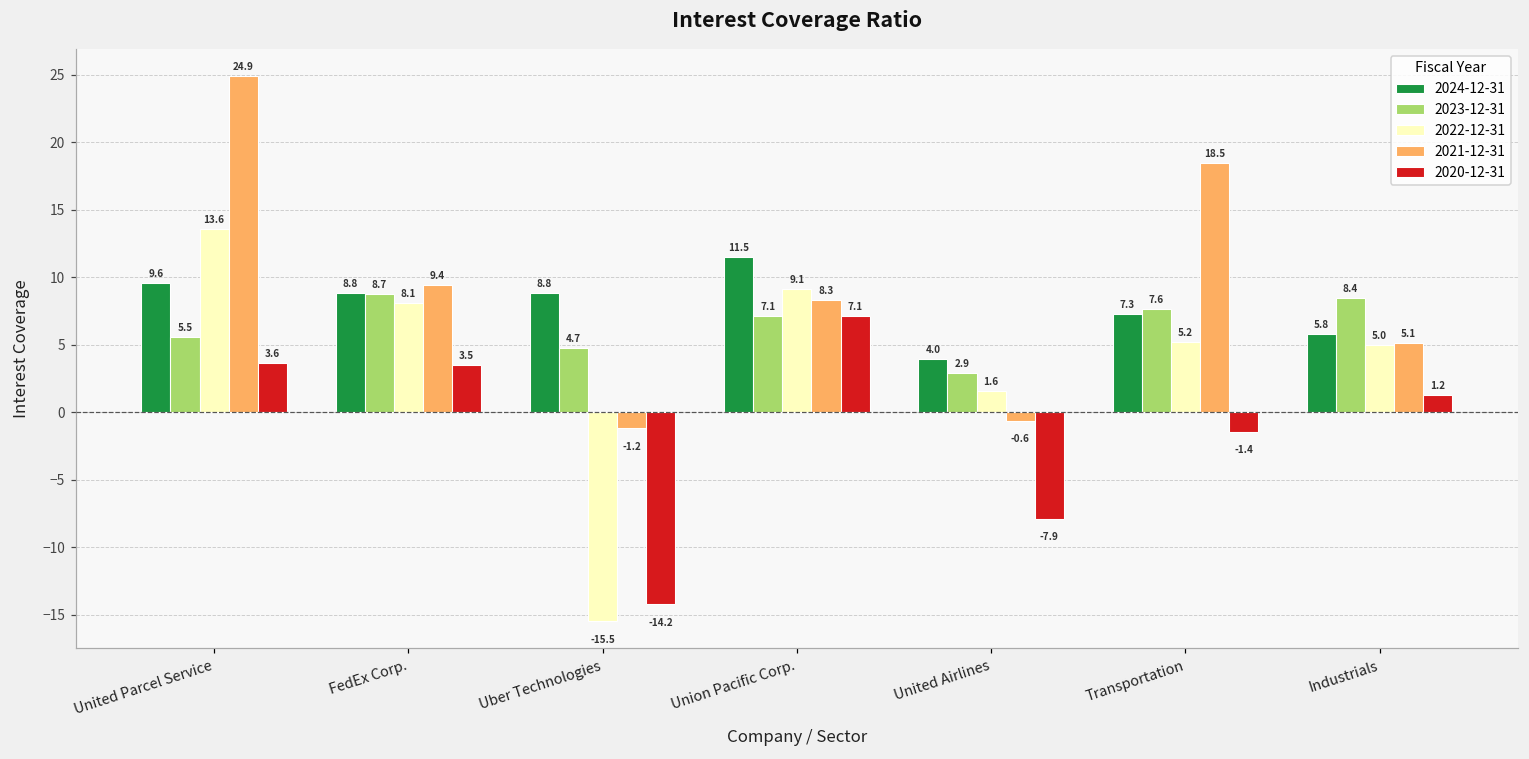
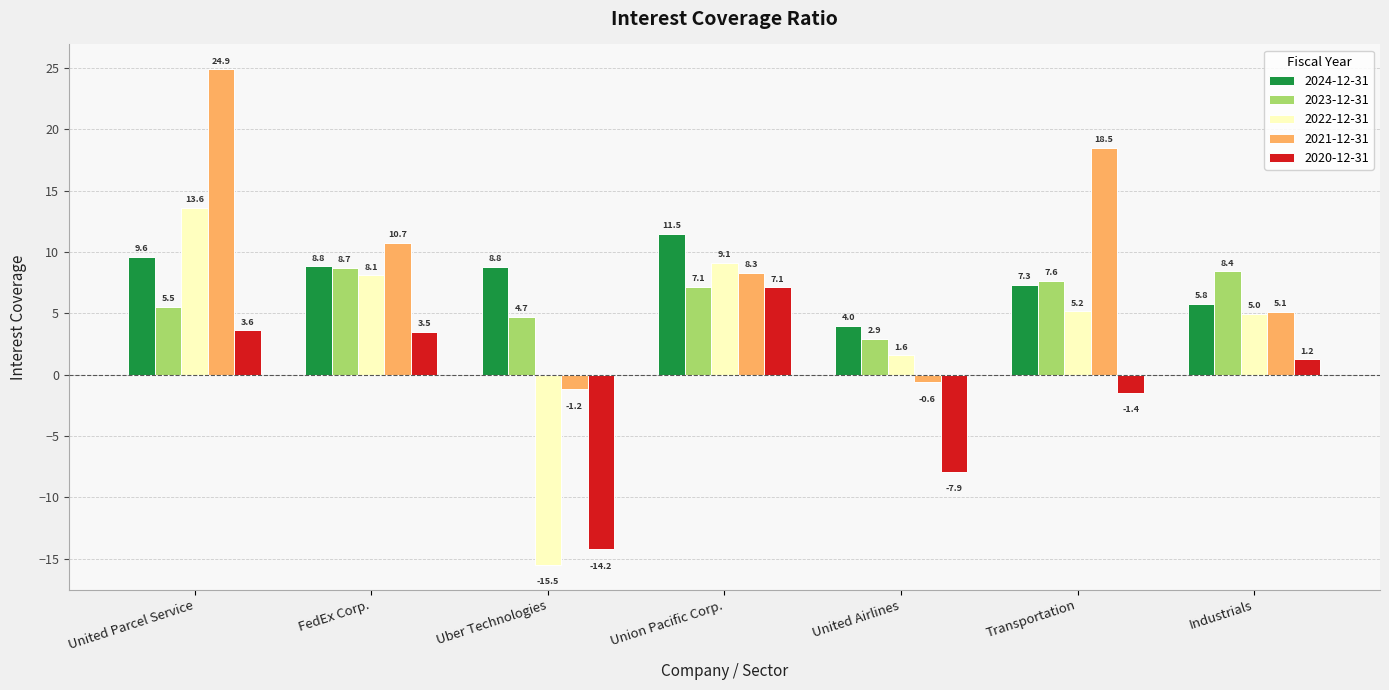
  {
    "2024-12-31": {
      "United Parcel Service": 9.6,
      "FedEx Corp.": 8.8,
      "Uber Technologies": 8.8,
      "Union Pacific Corp.": 11.5,
      "United Airlines": 4.0,
      "Transportation": 7.3,
      "Industrials": 5.8
    },
    "2023-12-31": {
      "United Parcel Service": 5.5,
      "FedEx Corp.": 8.7,
      "Uber Technologies": 4.7,
      "Union Pacific Corp.": 7.1,
      "United Airlines": 2.9,
      "Transportation": 7.6,
      "Industrials": 8.4
    },
    "2022-12-31": {
      "United Parcel Service": 13.6,
      "FedEx Corp.": 8.1,
      "Uber Technologies": -15.5,
      "Union Pacific Corp.": 9.1,
      "United Airlines": 1.6,
      "Transportation": 5.2,
      "Industrials": 5.0
    },
    "2021-12-31": {
      "United Parcel Service": 24.9,
-     "FedEx Corp.": 9.4,
+     "FedEx Corp.": 10.7,
      "Uber Technologies": -1.2,
      "Union Pacific Corp.": 8.3,
      "United Airlines": -0.6,
      "Transportation": 18.5,
      "Industrials": 5.1
    },
    "2020-12-31": {
      "United Parcel Service": 3.6,
      "FedEx Corp.": 3.5,
      "Uber Technologies": -14.2,
      "Union Pacific Corp.": 7.1,
      "United Airlines": -7.9,
      "Transportation": -1.4,
      "Industrials": 1.2
    }
  }
